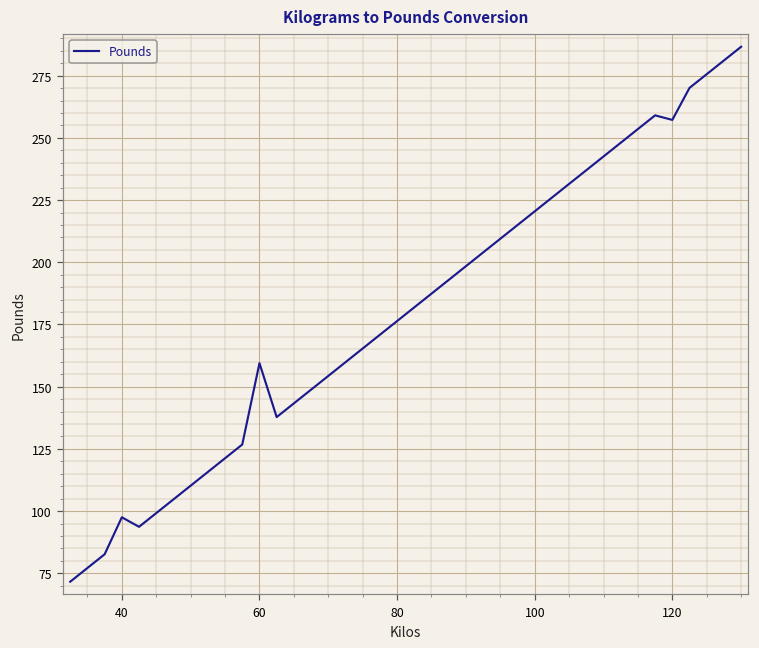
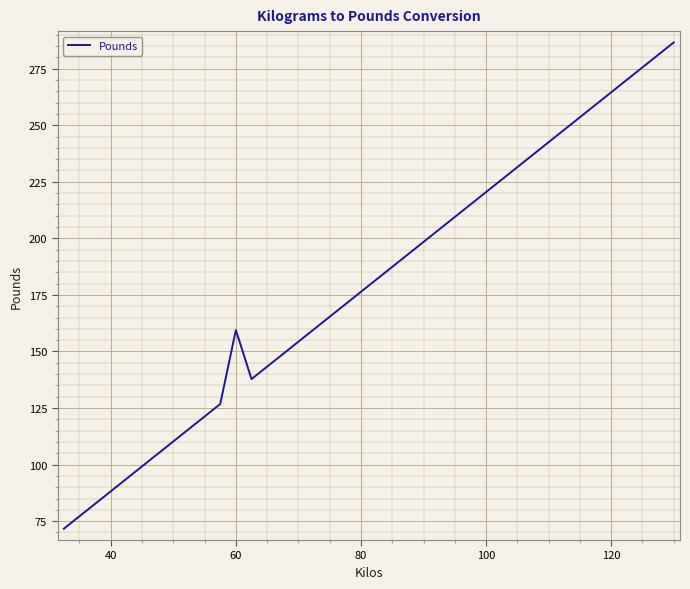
  {
-   "40": 98,
+   "40": 88,
    "60": 159,
    "80": 176,
    "100": 220,
-   "120": 257
+   "120": 265
  }
